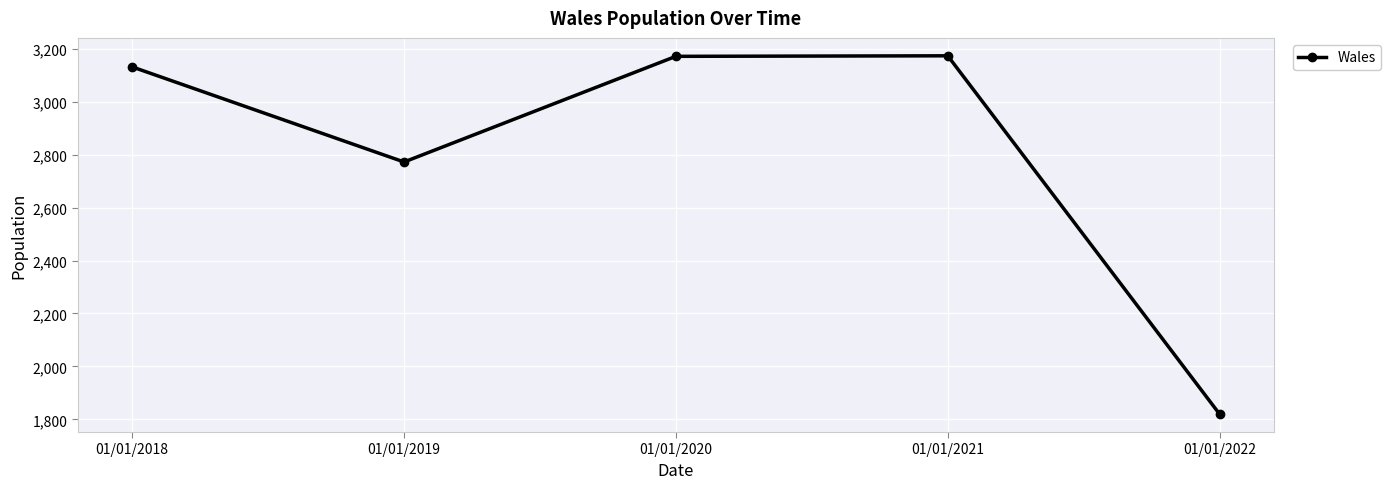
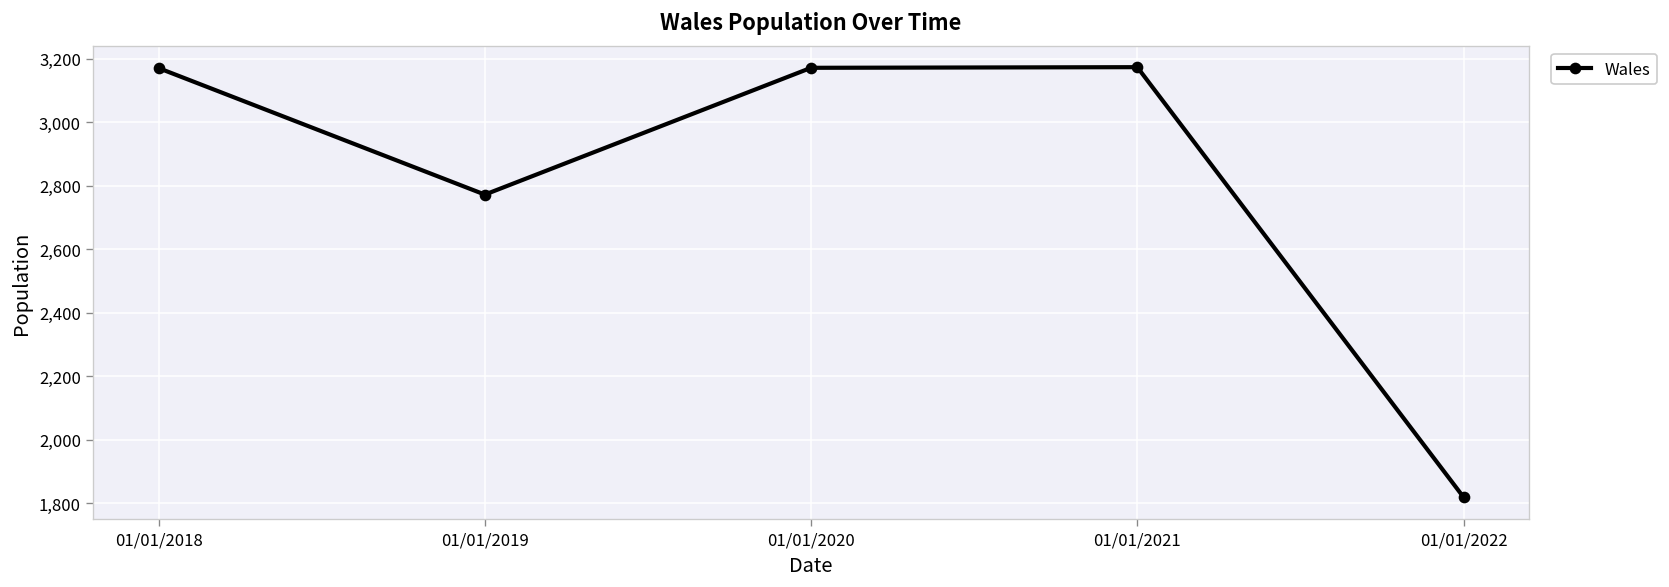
  {
-   "01/01/2018": "3,130",
+   "01/01/2018": "3,170",
    "01/01/2019": "2,770",
    "01/01/2020": "3,170",
    "01/01/2021": "3,170",
    "01/01/2022": "1,820"
  }
